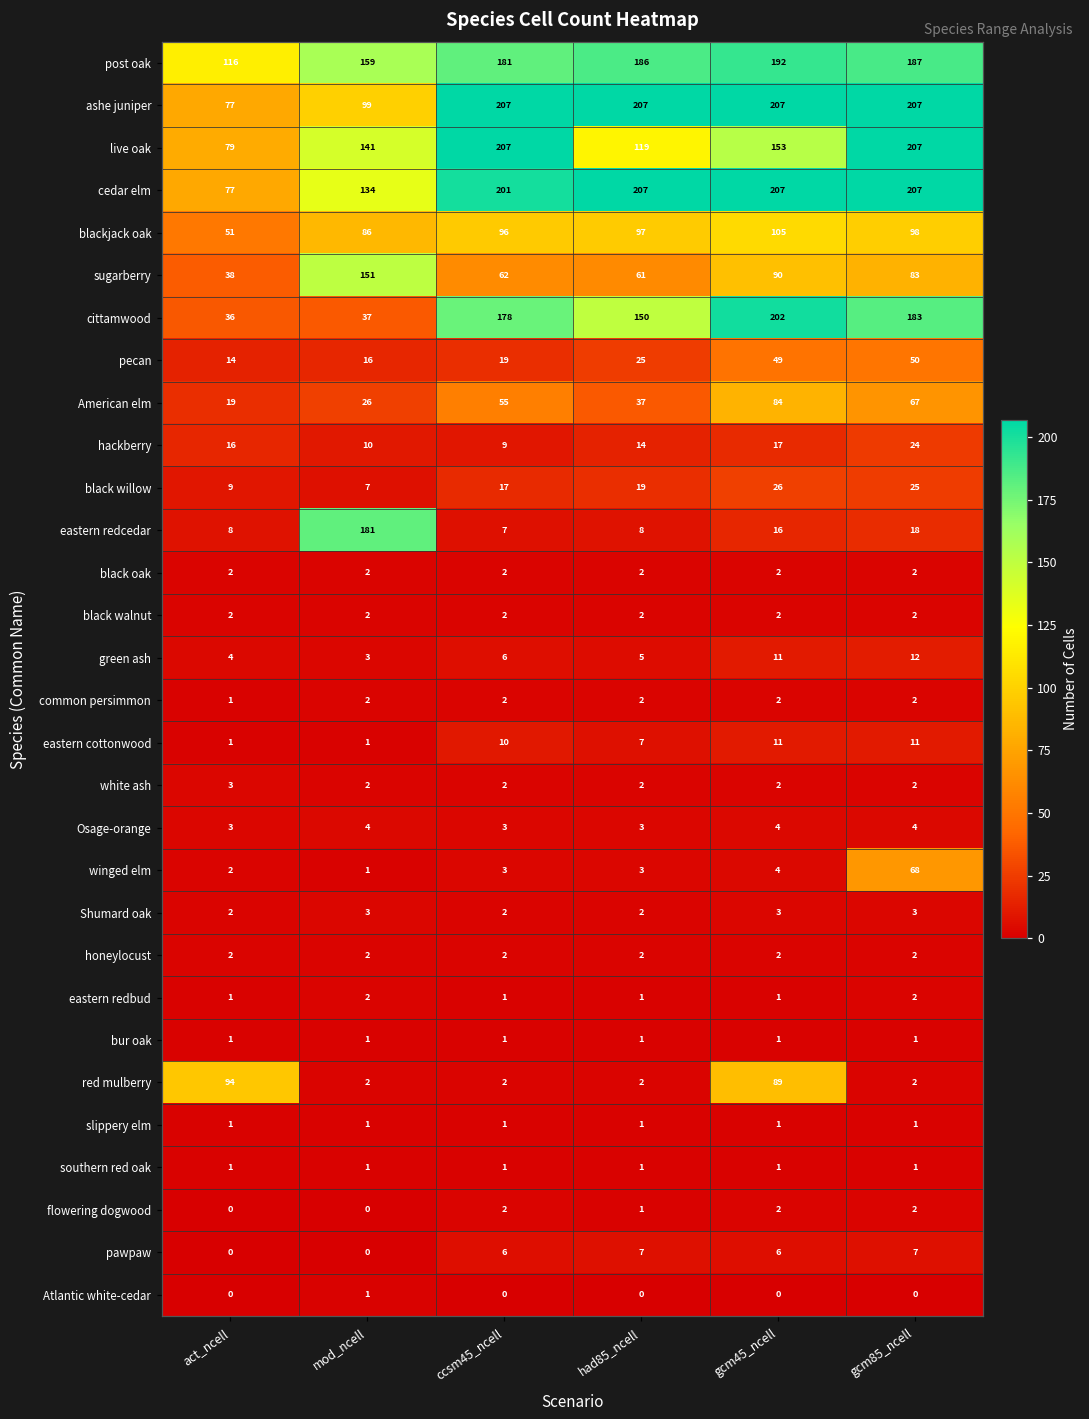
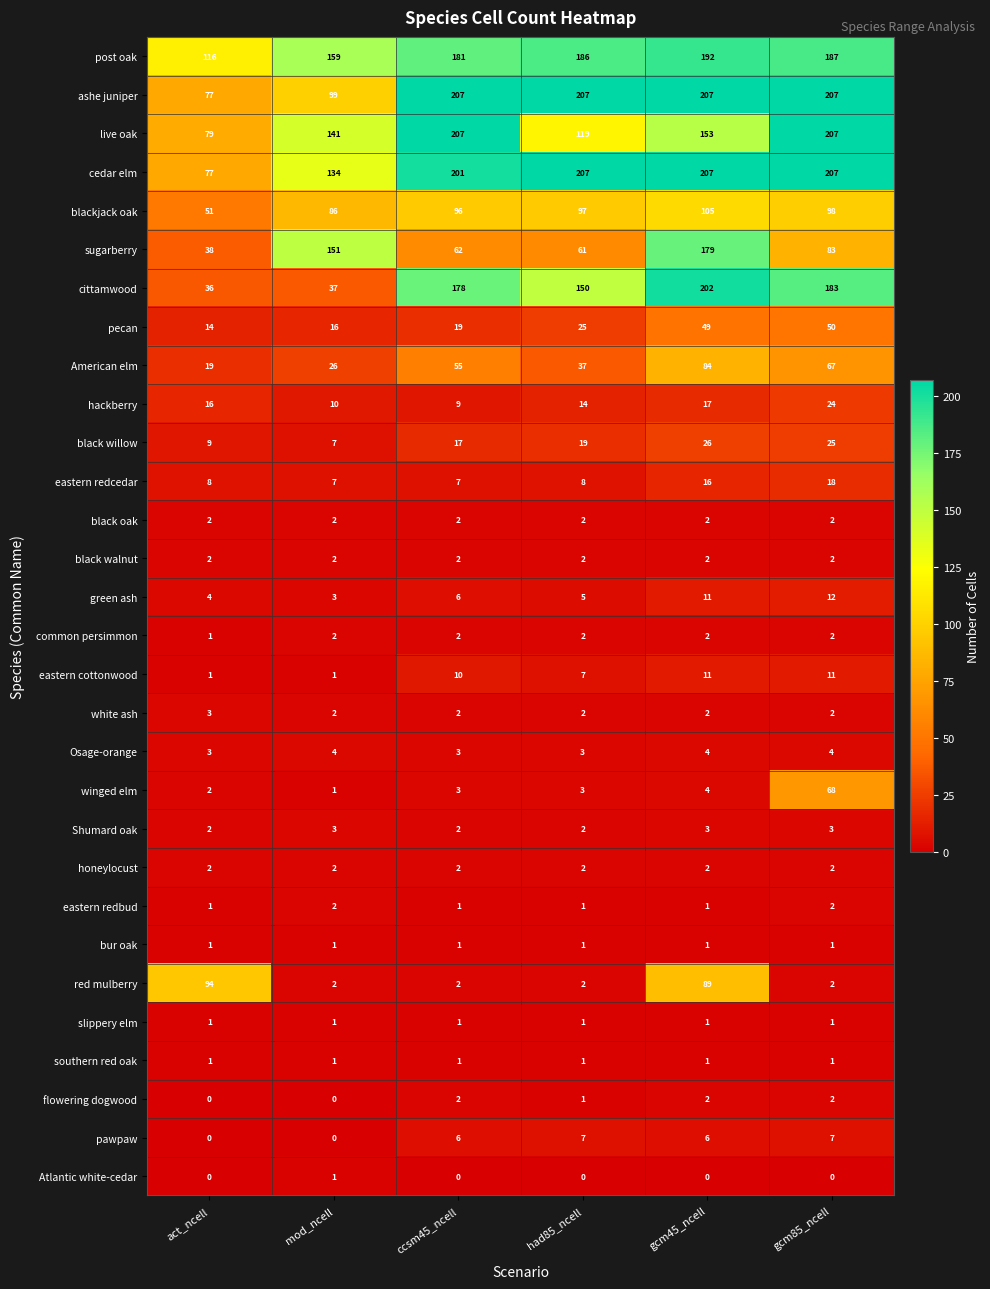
  {
    "post oak": {
      "act_ncell": 116,
      "mod_ncell": 159,
      "ccsm45_ncell": 181,
      "had85_ncell": 186,
      "gcm45_ncell": 192,
      "gcm85_ncell": 187
    },
    "ashe juniper": {
      "act_ncell": 77,
      "mod_ncell": 99,
      "ccsm45_ncell": 207,
      "had85_ncell": 207,
      "gcm45_ncell": 207,
      "gcm85_ncell": 207
    },
    "live oak": {
      "act_ncell": 79,
      "mod_ncell": 141,
      "ccsm45_ncell": 207,
      "had85_ncell": 119,
      "gcm45_ncell": 153,
      "gcm85_ncell": 207
    },
    "cedar elm": {
      "act_ncell": 77,
      "mod_ncell": 134,
      "ccsm45_ncell": 201,
      "had85_ncell": 207,
      "gcm45_ncell": 207,
      "gcm85_ncell": 207
    },
    "blackjack oak": {
      "act_ncell": 51,
      "mod_ncell": 86,
      "ccsm45_ncell": 96,
      "had85_ncell": 97,
      "gcm45_ncell": 105,
      "gcm85_ncell": 98
    },
    "sugarberry": {
      "act_ncell": 38,
      "mod_ncell": 151,
      "ccsm45_ncell": 62,
      "had85_ncell": 61,
-     "gcm45_ncell": 90,
+     "gcm45_ncell": 179,
      "gcm85_ncell": 83
    },
    "cittamwood": {
      "act_ncell": 36,
      "mod_ncell": 37,
      "ccsm45_ncell": 178,
      "had85_ncell": 150,
      "gcm45_ncell": 202,
      "gcm85_ncell": 183
    },
    "pecan": {
      "act_ncell": 14,
      "mod_ncell": 16,
      "ccsm45_ncell": 19,
      "had85_ncell": 25,
      "gcm45_ncell": 49,
      "gcm85_ncell": 50
    },
    "American elm": {
      "act_ncell": 19,
      "mod_ncell": 26,
      "ccsm45_ncell": 55,
      "had85_ncell": 37,
      "gcm45_ncell": 84,
      "gcm85_ncell": 67
    },
    "hackberry": {
      "act_ncell": 16,
      "mod_ncell": 10,
      "ccsm45_ncell": 9,
      "had85_ncell": 14,
      "gcm45_ncell": 17,
      "gcm85_ncell": 24
    },
    "black willow": {
      "act_ncell": 9,
      "mod_ncell": 7,
      "ccsm45_ncell": 17,
      "had85_ncell": 19,
      "gcm45_ncell": 26,
      "gcm85_ncell": 25
    },
    "eastern redcedar": {
      "act_ncell": 8,
-     "mod_ncell": 181,
+     "mod_ncell": 7,
      "ccsm45_ncell": 7,
      "had85_ncell": 8,
      "gcm45_ncell": 16,
      "gcm85_ncell": 18
    },
    "black oak": {
      "act_ncell": 2,
      "mod_ncell": 2,
      "ccsm45_ncell": 2,
      "had85_ncell": 2,
      "gcm45_ncell": 2,
      "gcm85_ncell": 2
    },
    "black walnut": {
      "act_ncell": 2,
      "mod_ncell": 2,
      "ccsm45_ncell": 2,
      "had85_ncell": 2,
      "gcm45_ncell": 2,
      "gcm85_ncell": 2
    },
    "green ash": {
      "act_ncell": 4,
      "mod_ncell": 3,
      "ccsm45_ncell": 6,
      "had85_ncell": 5,
      "gcm45_ncell": 11,
      "gcm85_ncell": 12
    },
    "common persimmon": {
      "act_ncell": 1,
      "mod_ncell": 2,
      "ccsm45_ncell": 2,
      "had85_ncell": 2,
      "gcm45_ncell": 2,
      "gcm85_ncell": 2
    },
    "eastern cottonwood": {
      "act_ncell": 1,
      "mod_ncell": 1,
      "ccsm45_ncell": 10,
      "had85_ncell": 7,
      "gcm45_ncell": 11,
      "gcm85_ncell": 11
    },
    "white ash": {
      "act_ncell": 3,
      "mod_ncell": 2,
      "ccsm45_ncell": 2,
      "had85_ncell": 2,
      "gcm45_ncell": 2,
      "gcm85_ncell": 2
    },
    "Osage-orange": {
      "act_ncell": 3,
      "mod_ncell": 4,
      "ccsm45_ncell": 3,
      "had85_ncell": 3,
      "gcm45_ncell": 4,
      "gcm85_ncell": 4
    },
    "winged elm": {
      "act_ncell": 2,
      "mod_ncell": 1,
      "ccsm45_ncell": 3,
      "had85_ncell": 3,
      "gcm45_ncell": 4,
      "gcm85_ncell": 68
    },
    "Shumard oak": {
      "act_ncell": 2,
      "mod_ncell": 3,
      "ccsm45_ncell": 2,
      "had85_ncell": 2,
      "gcm45_ncell": 3,
      "gcm85_ncell": 3
    },
    "honeylocust": {
      "act_ncell": 2,
      "mod_ncell": 2,
      "ccsm45_ncell": 2,
      "had85_ncell": 2,
      "gcm45_ncell": 2,
      "gcm85_ncell": 2
    },
    "eastern redbud": {
      "act_ncell": 1,
      "mod_ncell": 2,
      "ccsm45_ncell": 1,
      "had85_ncell": 1,
      "gcm45_ncell": 1,
      "gcm85_ncell": 2
    },
    "bur oak": {
      "act_ncell": 1,
      "mod_ncell": 1,
      "ccsm45_ncell": 1,
      "had85_ncell": 1,
      "gcm45_ncell": 1,
      "gcm85_ncell": 1
    },
    "red mulberry": {
      "act_ncell": 94,
      "mod_ncell": 2,
      "ccsm45_ncell": 2,
      "had85_ncell": 2,
      "gcm45_ncell": 89,
      "gcm85_ncell": 2
    },
    "slippery elm": {
      "act_ncell": 1,
      "mod_ncell": 1,
      "ccsm45_ncell": 1,
      "had85_ncell": 1,
      "gcm45_ncell": 1,
      "gcm85_ncell": 1
    },
    "southern red oak": {
      "act_ncell": 1,
      "mod_ncell": 1,
      "ccsm45_ncell": 1,
      "had85_ncell": 1,
      "gcm45_ncell": 1,
      "gcm85_ncell": 1
    },
    "flowering dogwood": {
      "act_ncell": 0,
      "mod_ncell": 0,
      "ccsm45_ncell": 2,
      "had85_ncell": 1,
      "gcm45_ncell": 2,
      "gcm85_ncell": 2
    },
    "pawpaw": {
      "act_ncell": 0,
      "mod_ncell": 0,
      "ccsm45_ncell": 6,
      "had85_ncell": 7,
      "gcm45_ncell": 6,
      "gcm85_ncell": 7
    },
    "Atlantic white-cedar": {
      "act_ncell": 0,
      "mod_ncell": 1,
      "ccsm45_ncell": 0,
      "had85_ncell": 0,
      "gcm45_ncell": 0,
      "gcm85_ncell": 0
    }
  }
